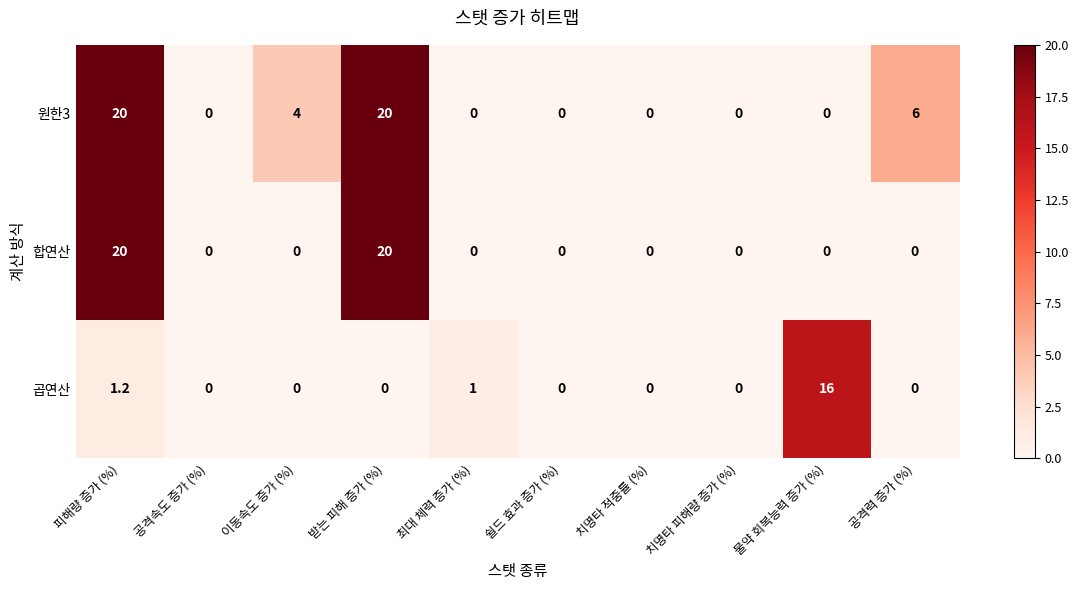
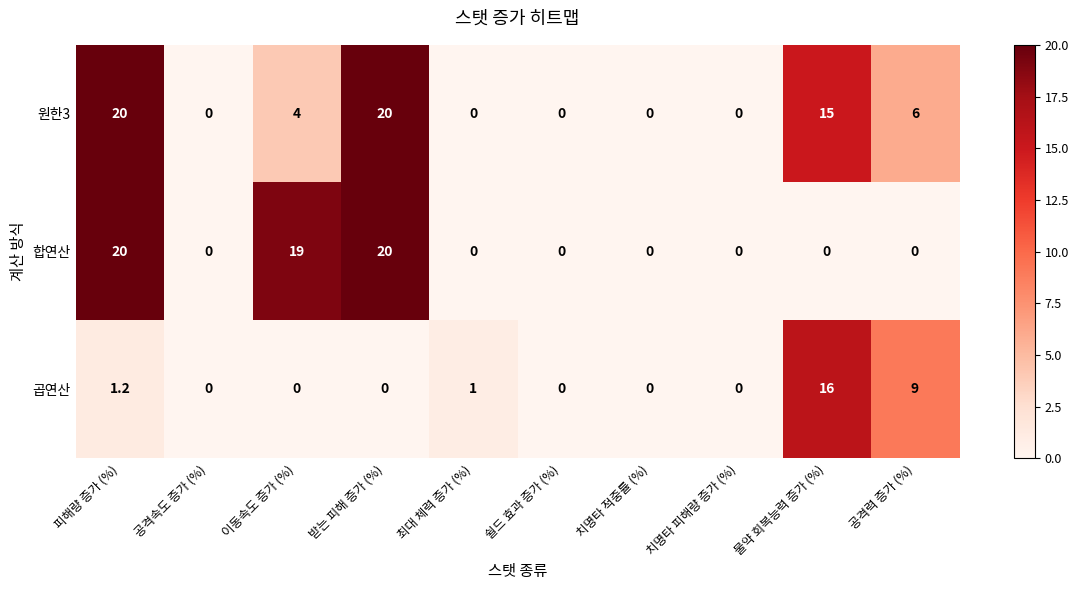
  {
    "원한3": {
      "피해량 증가 (%)": 20,
      "공격속도 증가 (%)": 0,
      "이동속도 증가 (%)": 4,
      "받는 피해 증가 (%)": 20,
      "최대 체력 증가 (%)": 0,
      "쉴드 효과 증가 (%)": 0,
      "치명타 적중률 (%)": 0,
      "치명타 피해량 증가 (%)": 0,
-     "물약 회복능력 증가 (%)": 0,
+     "물약 회복능력 증가 (%)": 15,
      "공격력 증가 (%)": 6
    },
    "합연산": {
      "피해량 증가 (%)": 20,
      "공격속도 증가 (%)": 0,
-     "이동속도 증가 (%)": 0,
+     "이동속도 증가 (%)": 19,
      "받는 피해 증가 (%)": 20,
      "최대 체력 증가 (%)": 0,
      "쉴드 효과 증가 (%)": 0,
      "치명타 적중률 (%)": 0,
      "치명타 피해량 증가 (%)": 0,
      "물약 회복능력 증가 (%)": 0,
      "공격력 증가 (%)": 0
    },
    "곱연산": {
      "피해량 증가 (%)": 1.2,
      "공격속도 증가 (%)": 0,
      "이동속도 증가 (%)": 0,
      "받는 피해 증가 (%)": 0,
      "최대 체력 증가 (%)": 1,
      "쉴드 효과 증가 (%)": 0,
      "치명타 적중률 (%)": 0,
      "치명타 피해량 증가 (%)": 0,
      "물약 회복능력 증가 (%)": 16,
-     "공격력 증가 (%)": 0
+     "공격력 증가 (%)": 9
    }
  }
